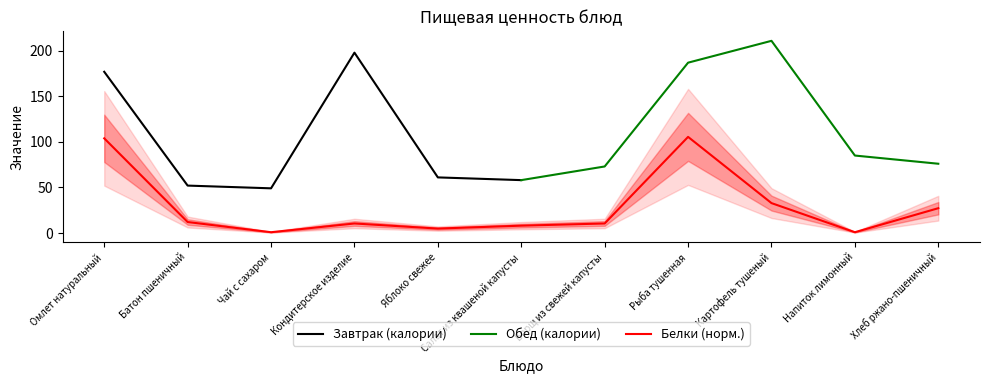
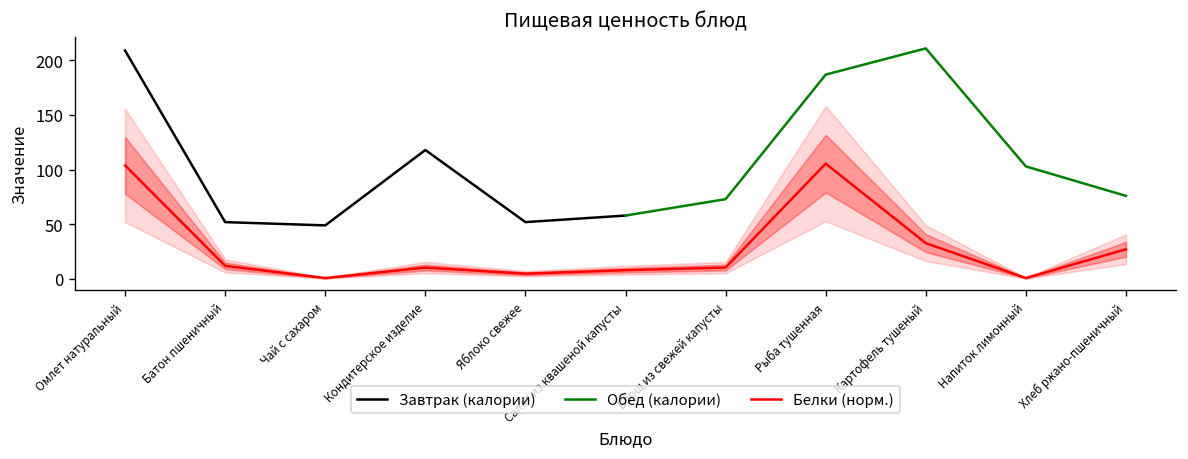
  {
    "Завтрак (калории)": {
-     "Омлет натуральный": 180,
+     "Омлет натуральный": 210,
      "Батон пшеничный": 50,
      "Чай с сахаром": 50,
-     "Кондитерское изделие": 200,
-     "Яблоко свежее": 60
+     "Кондитерское изделие": 120,
+     "Яблоко свежее": 50
    },
    "Обед (калории)": {
      "Борщ из свежей капусты": 70,
      "Рыба тушенная": 190,
      "Картофель тушеный": 210,
-     "Напиток лимонный": 90,
+     "Напиток лимонный": 100,
      "Хлеб ржано-пшеничный": 80
    }
  }
